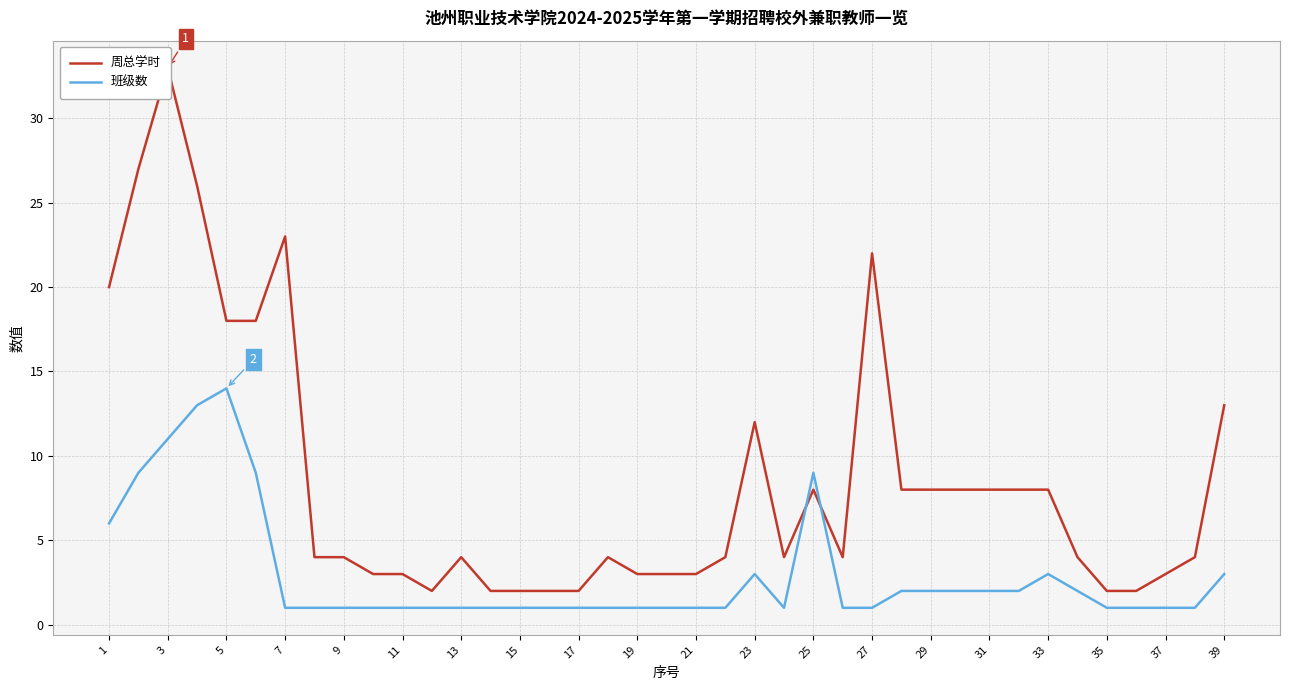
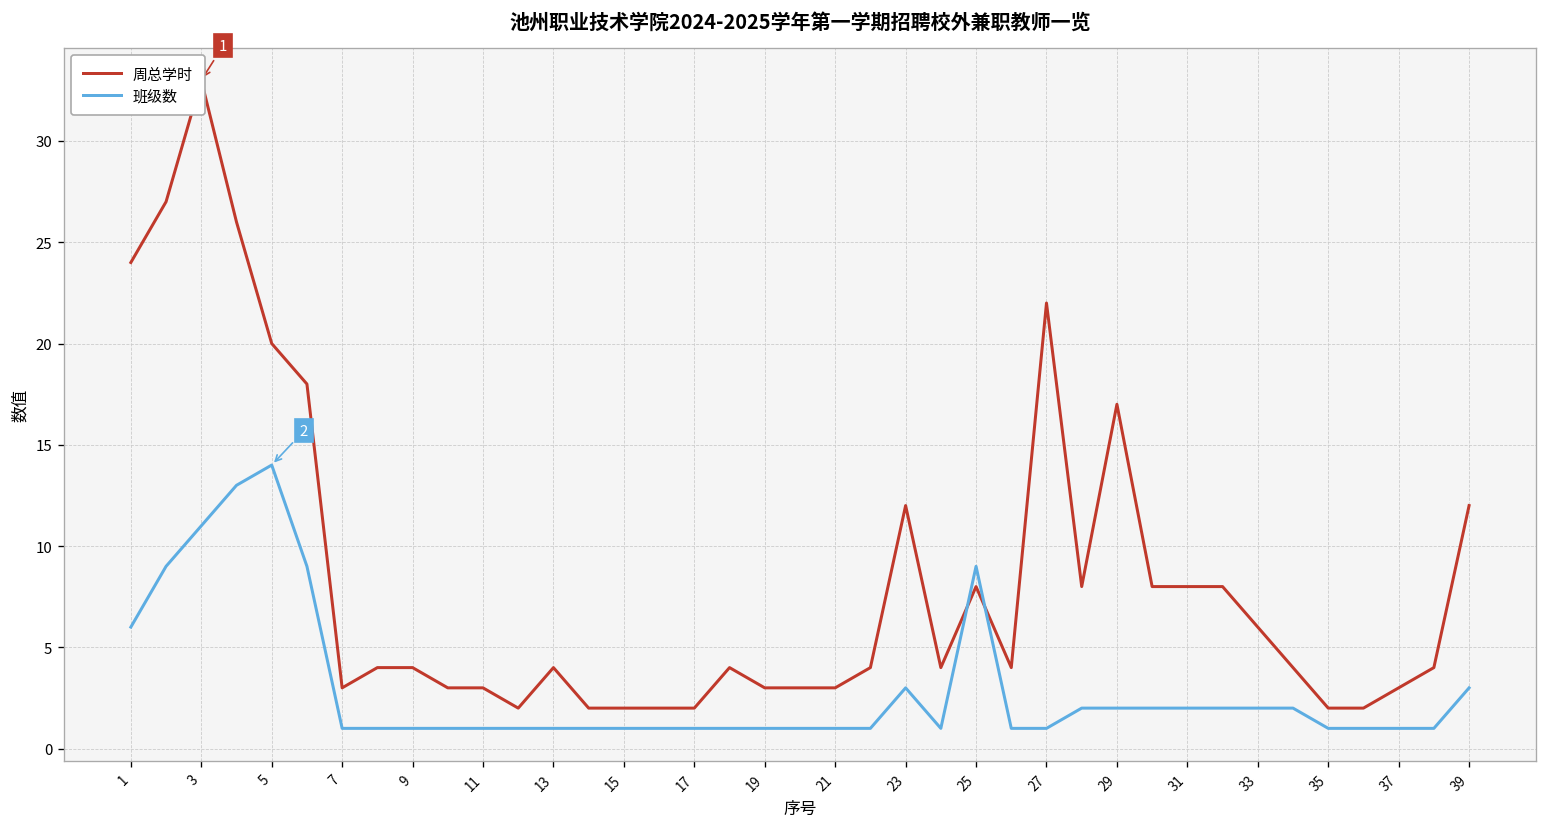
  {
    "周总学时": {
-     "1": 20,
-     "5": 18,
-     "7": 23,
+     "1": 24,
+     "5": 20,
+     "7": 3,
      "9": 4,
      "11": 3,
      "13": 4,
      "15": 2,
      "17": 2,
      "19": 3,
      "21": 3,
      "23": 12,
      "25": 8,
      "27": 22,
-     "29": 8,
+     "29": 17,
      "31": 8,
-     "33": 8,
+     "33": 6,
      "35": 2,
      "37": 3,
-     "39": 13
+     "39": 12
    },
    "班级数": {
      "1": 6,
      "3": 11,
      "5": 14,
      "7": 1,
      "9": 1,
      "11": 1,
      "13": 1,
      "15": 1,
      "17": 1,
      "19": 1,
      "21": 1,
      "23": 3,
      "25": 9,
      "27": 1,
      "29": 2,
      "31": 2,
-     "33": 3,
+     "33": 2,
      "35": 1,
      "37": 1,
      "39": 3
    }
  }
